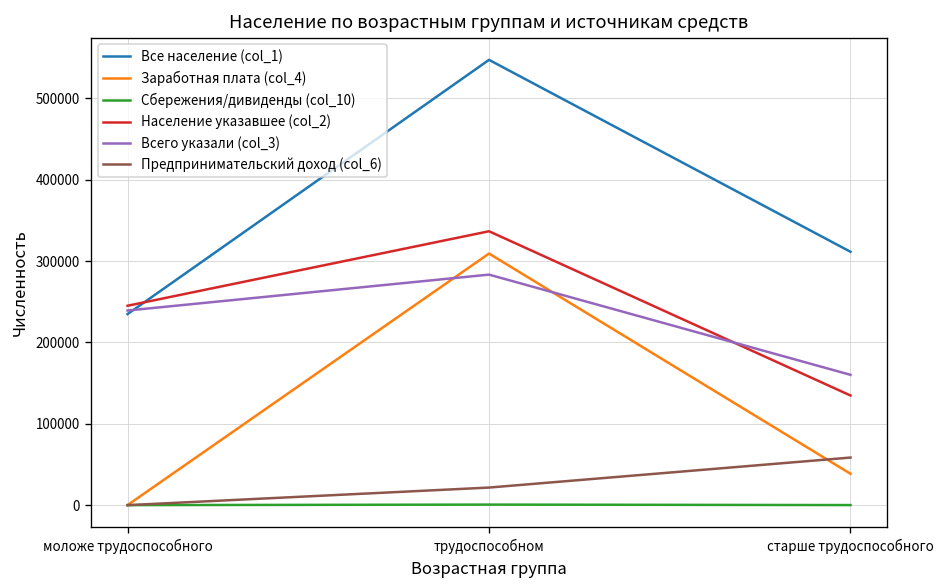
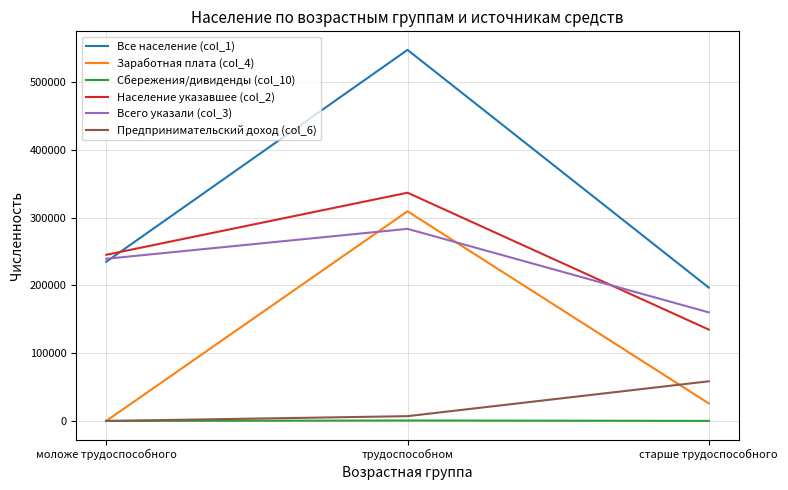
  {
    "Все население (col_1)": {
      "моложе трудоспособного": 230000,
      "трудоспособном": 550000,
-     "старше трудоспособного": 310000
+     "старше трудоспособного": 200000
    },
    "Заработная плата (col_4)": {
      "трудоспособном": 310000,
-     "старше трудоспособного": 40000
+     "старше трудоспособного": 30000
    },
    "Сбережения/дивиденды (col_10)": {
      "трудоспособном": 0,
      "старше трудоспособного": 0
    },
    "Население указавшее (col_2)": {
      "моложе трудоспособного": 250000,
      "трудоспособном": 340000,
      "старше трудоспособного": 130000
    },
    "Всего указали (col_3)": {
      "моложе трудоспособного": 240000,
      "трудоспособном": 280000,
      "старше трудоспособного": 160000
    },
    "Предпринимательский доход (col_6)": {
-     "трудоспособном": 20000,
+     "трудоспособном": 10000,
      "старше трудоспособного": 60000
    }
  }
